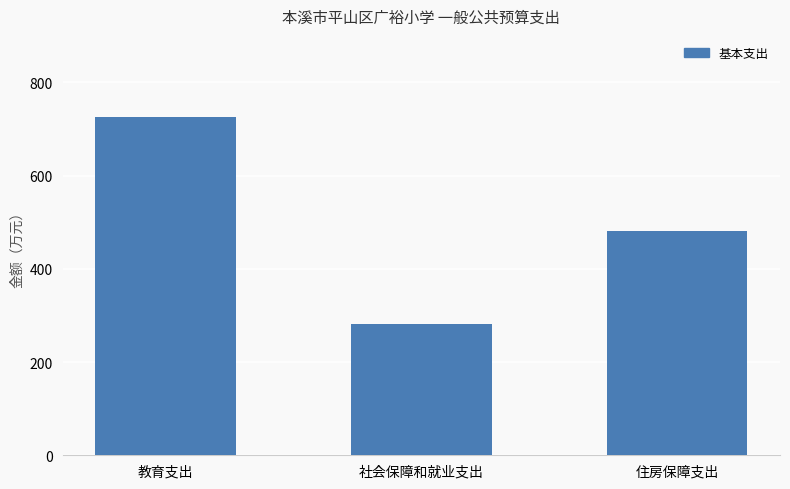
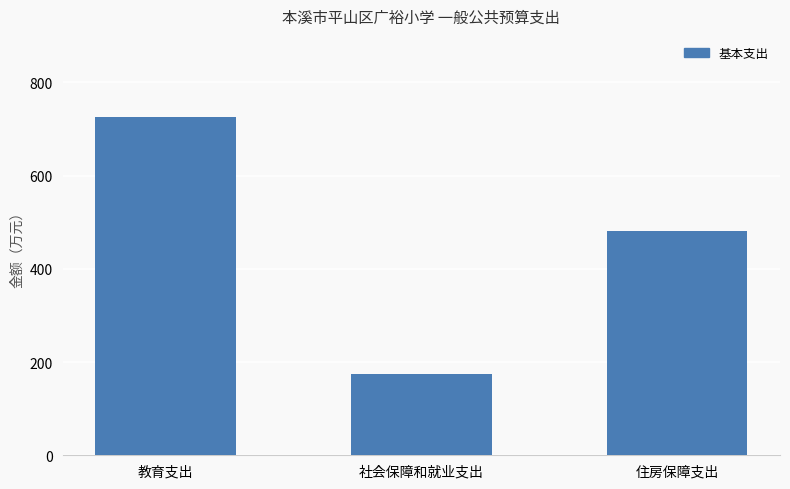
  {
    "教育支出": 730,
-   "社会保障和就业支出": 280,
+   "社会保障和就业支出": 180,
    "住房保障支出": 480
  }
